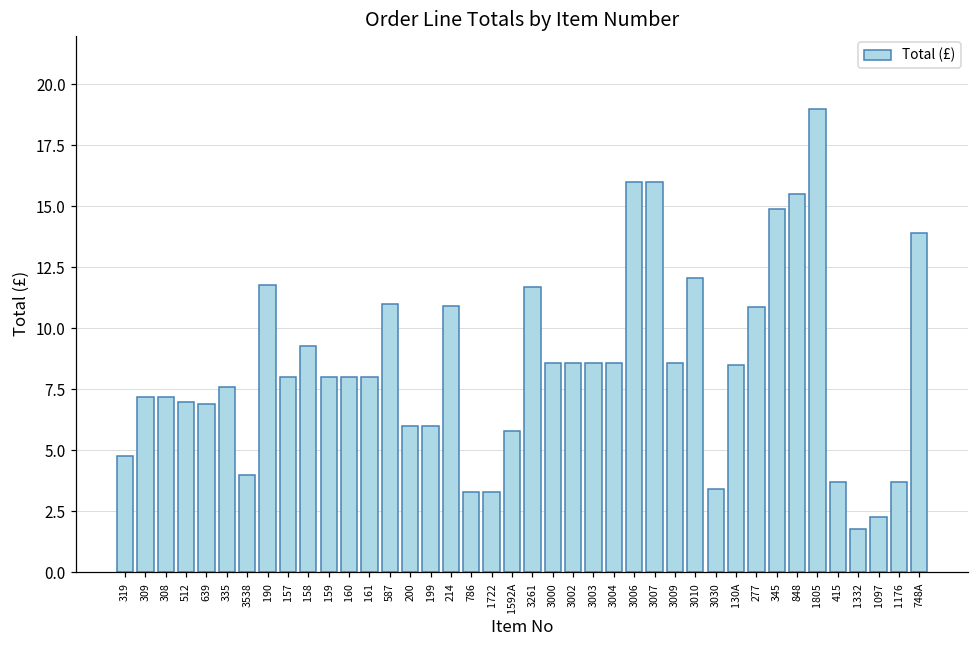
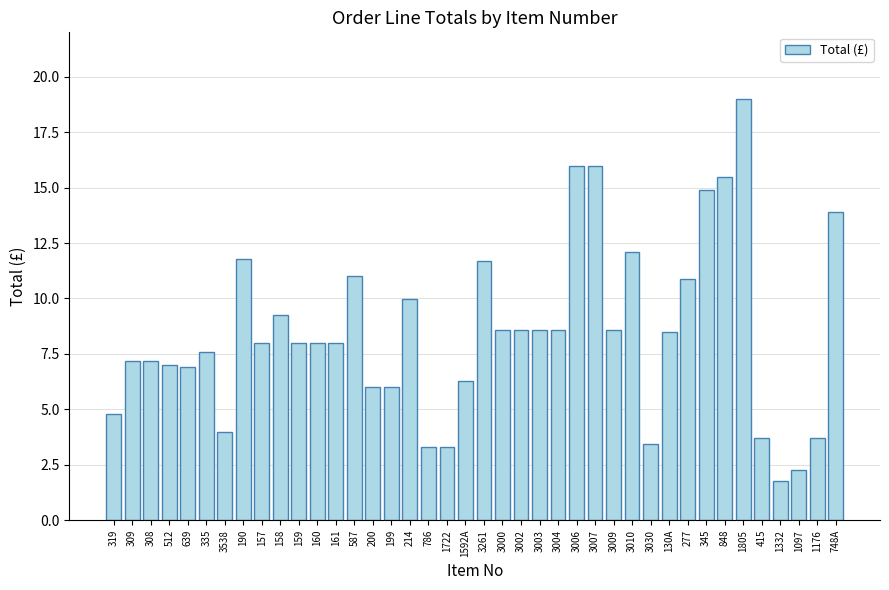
  {
    "319": 4.8,
    "309": 7.2,
    "308": 7.2,
    "512": 7.0,
    "639": 6.9,
    "335": 7.6,
    "3538": 4.0,
    "190": 11.8,
    "157": 8.0,
    "158": 9.3,
    "159": 8.0,
    "160": 8.0,
    "161": 8.0,
    "587": 11.0,
    "200": 6.0,
    "199": 6.0,
-   "214": 10.9,
+   "214": 10.0,
    "786": 3.3,
    "1722": 3.3,
-   "1592A": 5.8,
+   "1592A": 6.3,
    "3261": 11.7,
    "3000": 8.6,
    "3002": 8.6,
    "3003": 8.6,
    "3004": 8.6,
    "3006": 16.0,
    "3007": 16.0,
    "3009": 8.6,
    "3010": 12.1,
    "3030": 3.4,
    "130A": 8.5,
    "277": 10.9,
    "345": 14.9,
    "848": 15.5,
    "1805": 19.0,
    "415": 3.7,
    "1332": 1.8,
    "1097": 2.3,
    "1176": 3.7,
    "748A": 13.9
  }
